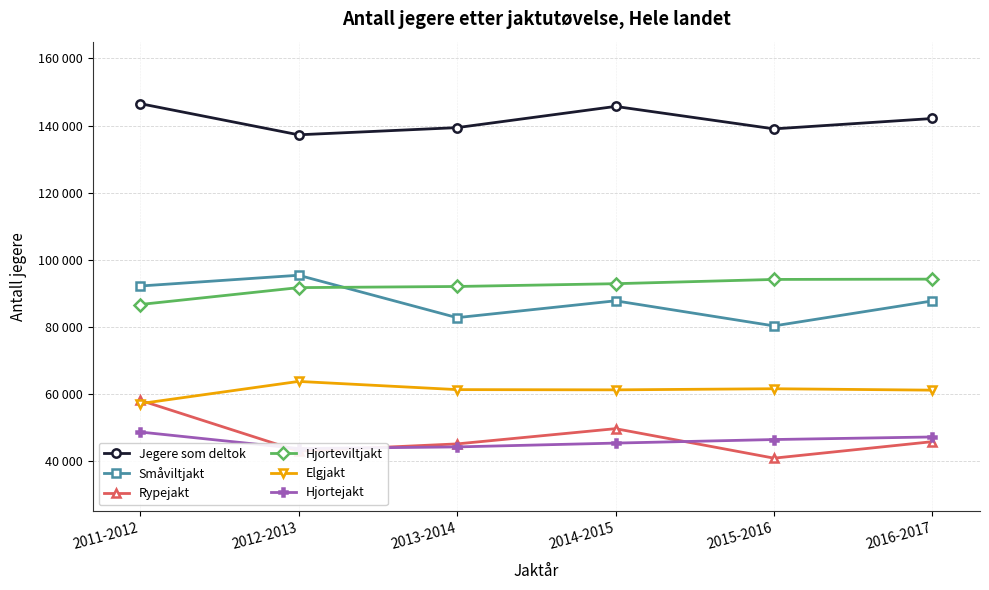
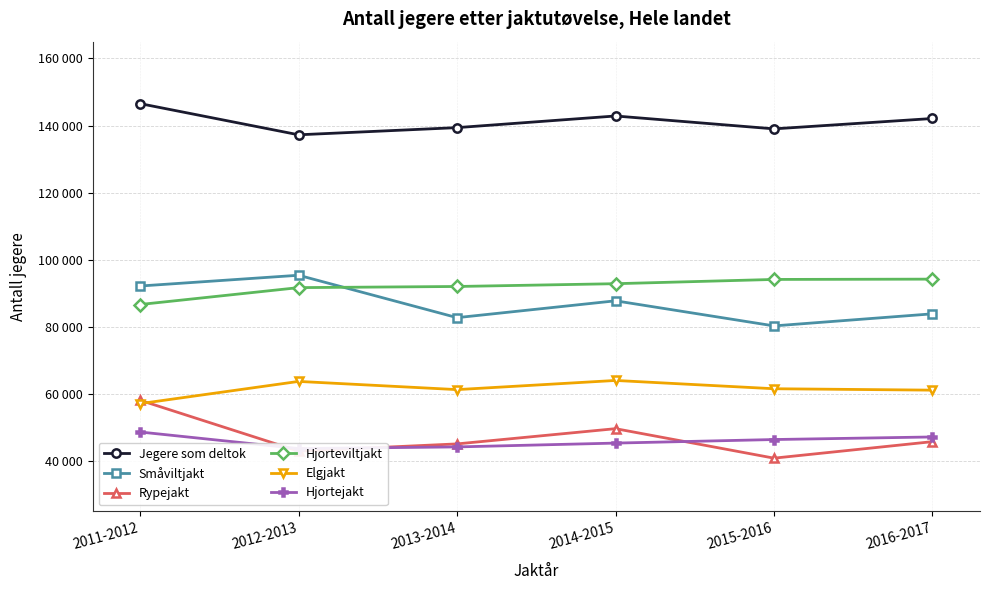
  {
    "Jegere som deltok": {
      "2011-2012": 147000,
      "2012-2013": 137000,
      "2013-2014": 139000,
-     "2014-2015": 146000,
+     "2014-2015": 143000,
      "2015-2016": 139000,
      "2016-2017": 142000
    },
    "Småviltjakt": {
      "2011-2012": 92000,
      "2012-2013": 95000,
      "2013-2014": 83000,
      "2014-2015": 88000,
      "2015-2016": 80000,
-     "2016-2017": 88000
+     "2016-2017": 84000
    },
    "Rypejakt": {
      "2011-2012": 58000,
      "2013-2014": 45000,
      "2014-2015": 50000,
      "2015-2016": 41000,
      "2016-2017": 46000
    },
    "Hjorteviltjakt": {
      "2011-2012": 87000,
      "2012-2013": 92000,
      "2013-2014": 92000,
      "2014-2015": 93000,
      "2015-2016": 94000,
      "2016-2017": 94000
    },
    "Elgjakt": {
      "2011-2012": 57000,
      "2012-2013": 64000,
      "2013-2014": 61000,
-     "2014-2015": 61000,
+     "2014-2015": 64000,
      "2015-2016": 62000,
      "2016-2017": 61000
    },
    "Hjortejakt": {
      "2011-2012": 49000,
      "2013-2014": 44000,
      "2014-2015": 45000,
      "2015-2016": 46000,
      "2016-2017": 47000
    }
  }
